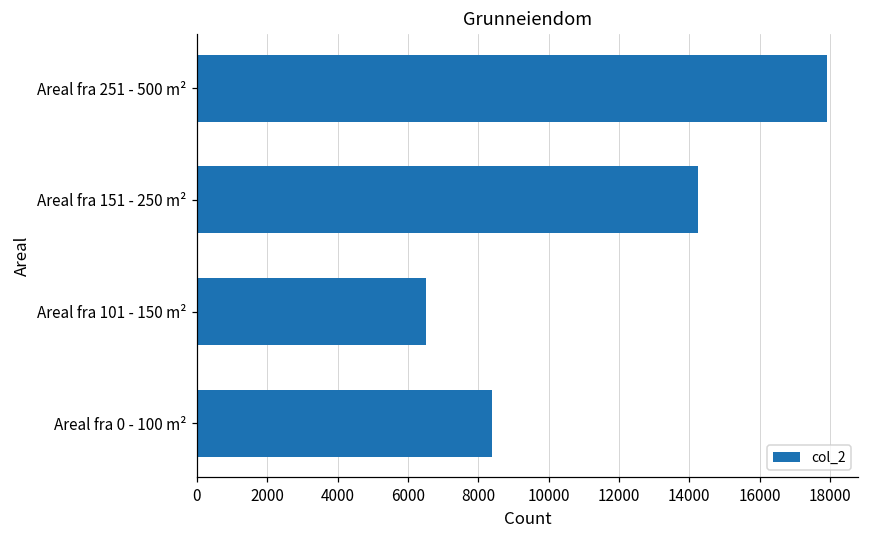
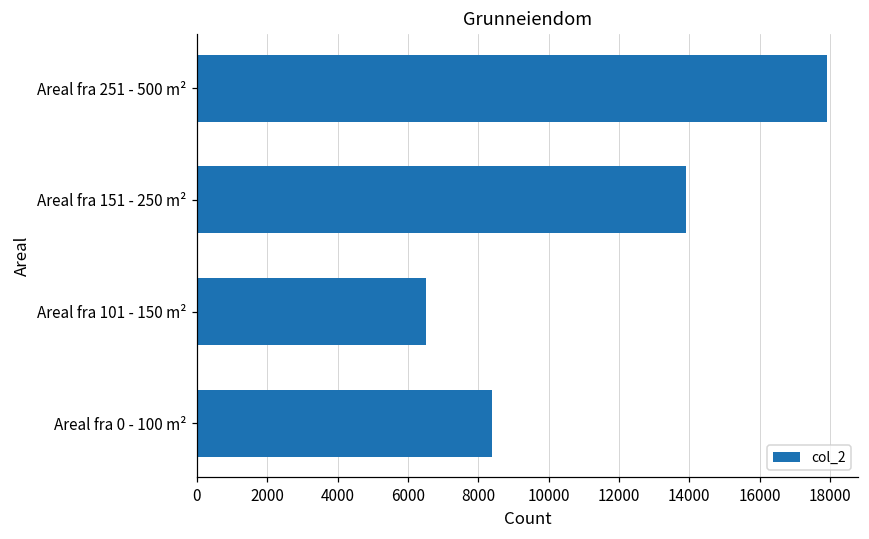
  {
    "Areal fra 251 - 500 m²": 17900,
-   "Areal fra 151 - 250 m²": 14300,
+   "Areal fra 151 - 250 m²": 13900,
    "Areal fra 101 - 150 m²": 6500,
    "Areal fra 0 - 100 m²": 8400
  }
